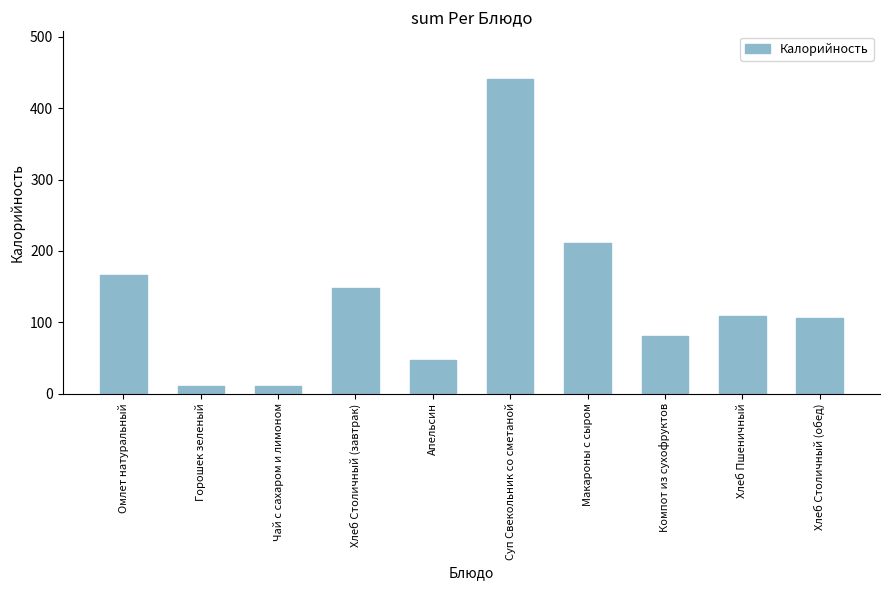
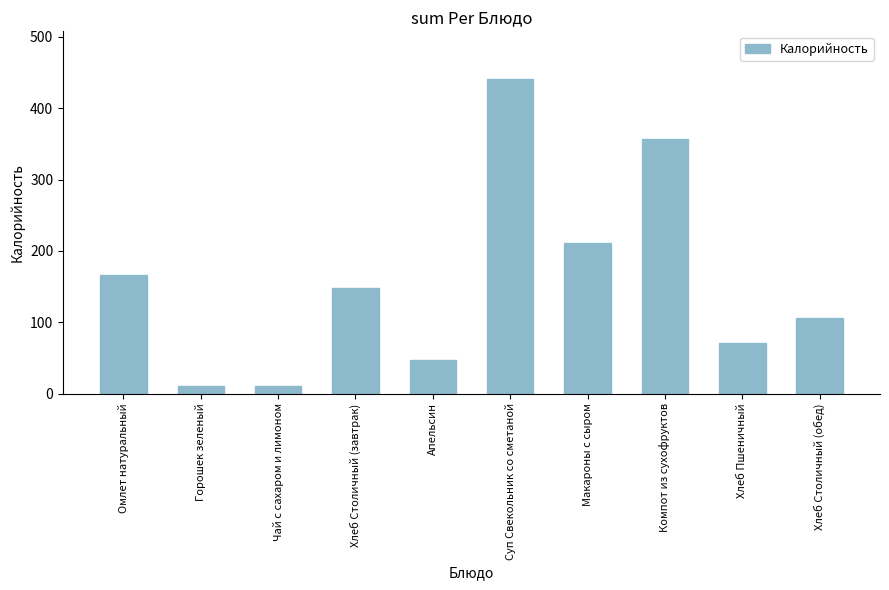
  {
    "Омлет натуральный": 170,
    "Горошек зеленый": 10,
    "Чай с сахаром и лимоном": 10,
    "Хлеб Столичный (завтрак)": 150,
    "Апельсин": 50,
    "Суп Свекольник со сметаной": 440,
    "Макароны с сыром": 210,
-   "Компот из сухофруктов": 80,
-   "Хлеб Пшеничный": 110,
+   "Компот из сухофруктов": 360,
+   "Хлеб Пшеничный": 70,
    "Хлеб Столичный (обед)": 110
  }
